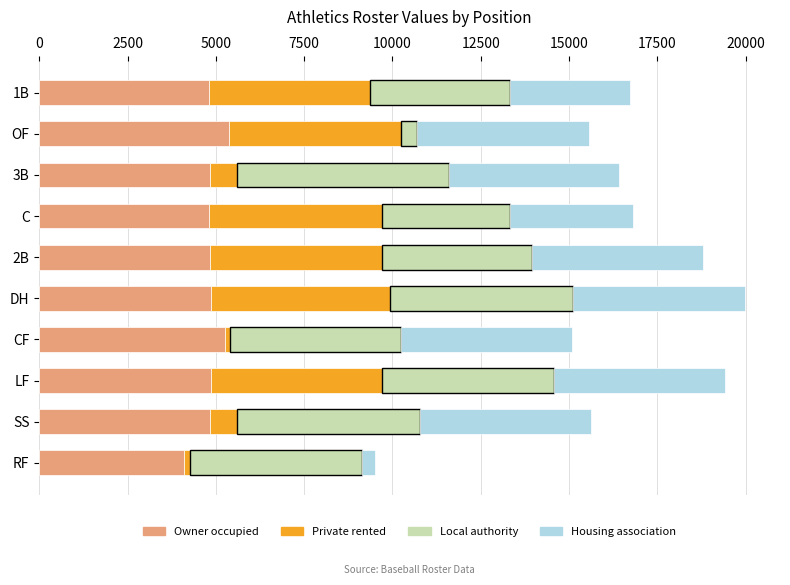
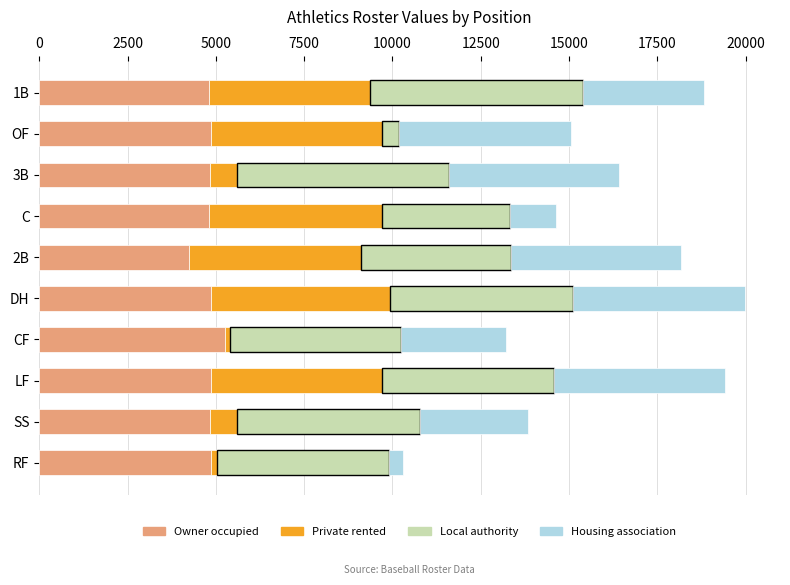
  {
    "Owner occupied": {
      "1B": 4800,
-     "OF": 5400,
+     "OF": 4900,
      "3B": 4800,
      "C": 4800,
-     "2B": 4800,
+     "2B": 4200,
      "DH": 4900,
      "CF": 5300,
      "LF": 4900,
      "SS": 4800,
-     "RF": 4100
+     "RF": 4900
    },
    "Private rented": {
      "1B": 4500,
      "OF": 4900,
      "3B": 800,
      "C": 4900,
      "2B": 4900,
      "DH": 5000,
      "CF": 100,
      "LF": 4900,
      "SS": 800,
      "RF": 200
    },
    "Local authority": {
-     "1B": 4000,
+     "1B": 6000,
      "OF": 500,
      "3B": 6000,
      "C": 3600,
      "2B": 4200,
      "DH": 5200,
      "CF": 4800,
      "LF": 4900,
      "SS": 5200,
      "RF": 4900
    },
    "Housing association": {
      "1B": 3400,
      "OF": 4900,
      "3B": 4800,
-     "C": 3500,
+     "C": 1300,
      "2B": 4800,
      "DH": 4900,
-     "CF": 4900,
+     "CF": 3000,
      "LF": 4900,
-     "SS": 4800,
+     "SS": 3000,
      "RF": 400
    }
  }
